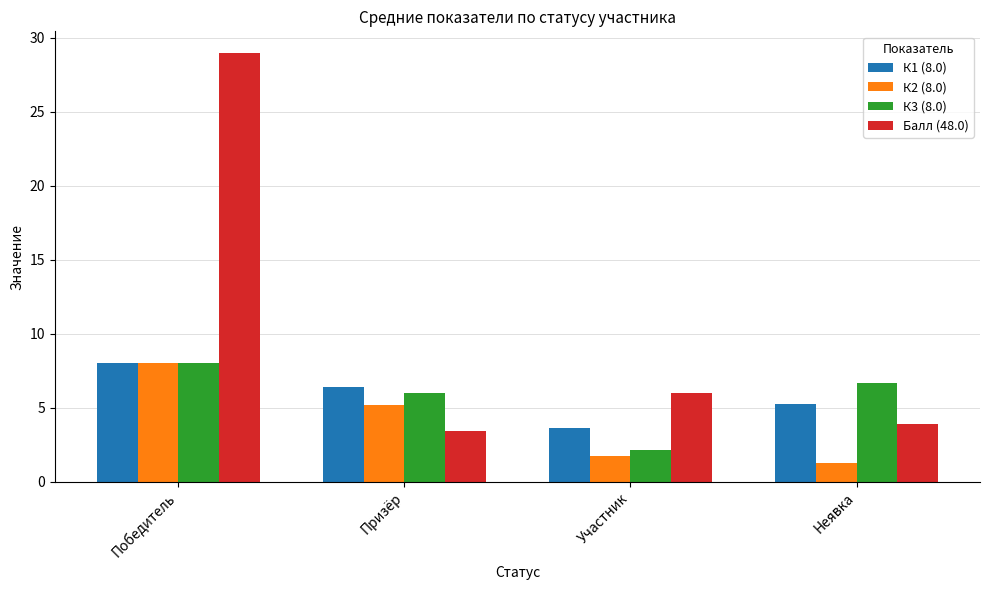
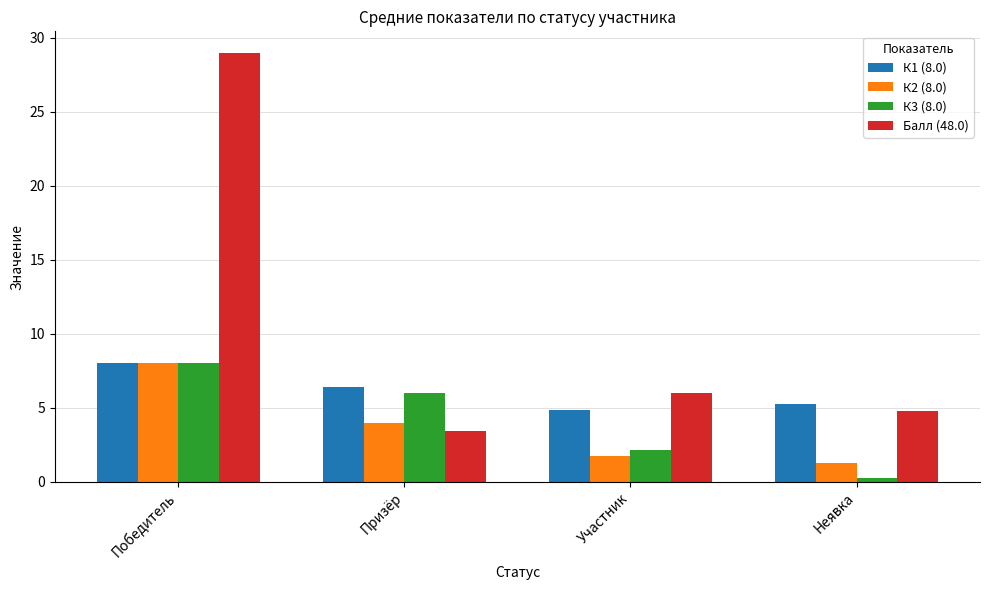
  {
    "К1 (8.0)": {
      "Победитель": 8.0,
      "Призёр": 6.4,
-     "Участник": 3.6,
+     "Участник": 4.8,
      "Неявка": 5.3
    },
    "К2 (8.0)": {
      "Победитель": 8.0,
-     "Призёр": 5.2,
+     "Призёр": 4.0,
      "Участник": 1.8,
      "Неявка": 1.3
    },
    "К3 (8.0)": {
      "Победитель": 8.0,
      "Призёр": 6.0,
      "Участник": 2.1,
-     "Неявка": 6.6
+     "Неявка": 0.3
    },
    "Балл (48.0)": {
      "Победитель": 29.0,
      "Призёр": 3.4,
      "Участник": 6.0,
-     "Неявка": 3.9
+     "Неявка": 4.8
    }
  }
